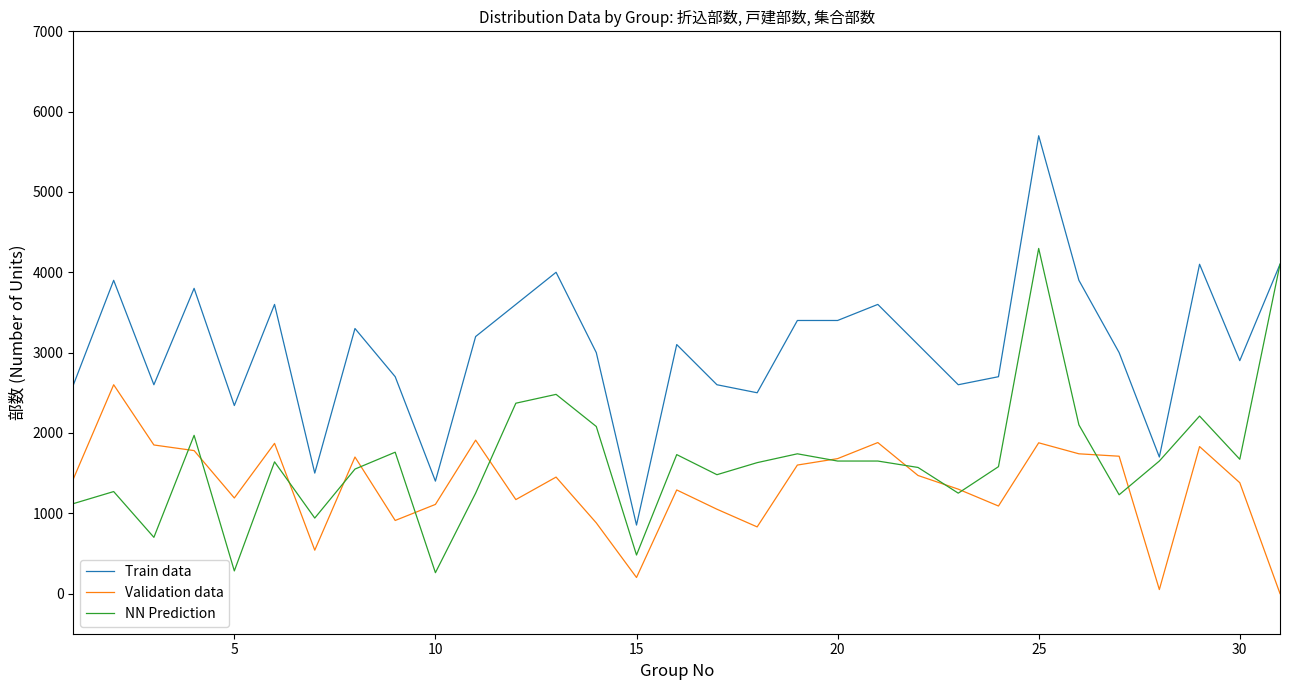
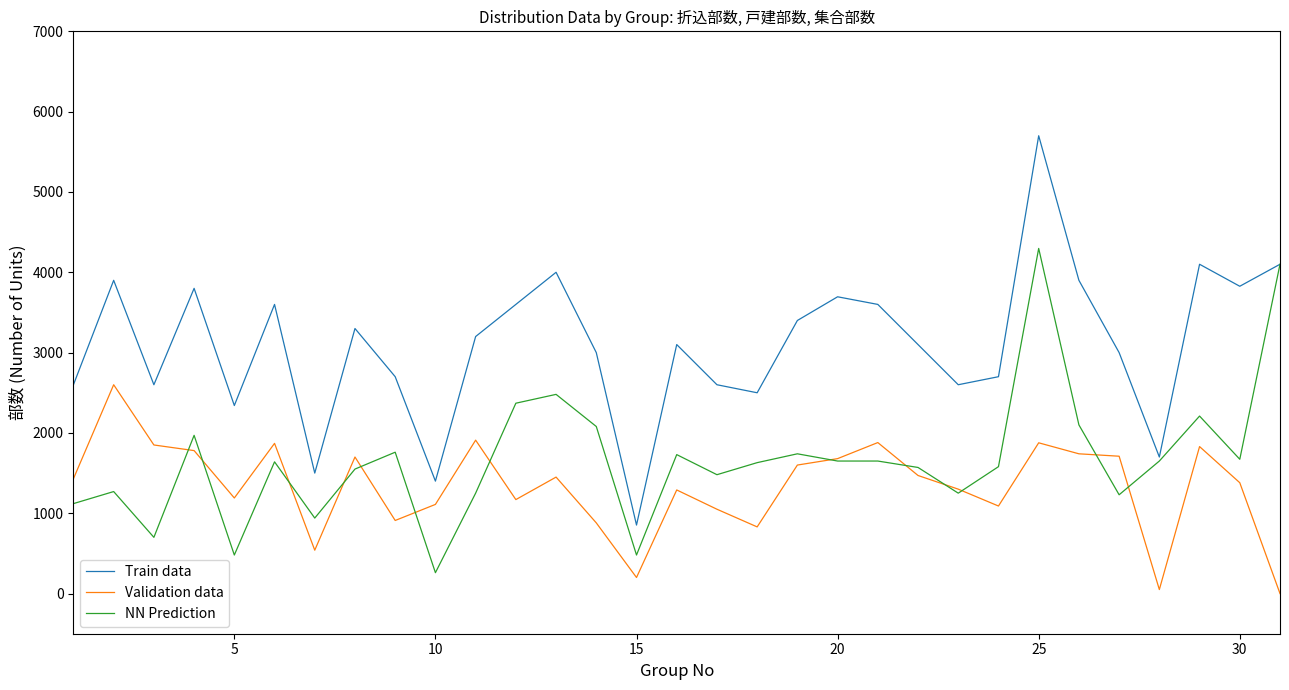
  {
    "Train data": {
      "5": 2300,
      "10": 1400,
      "15": 900,
-     "20": 3400,
+     "20": 3700,
      "25": 5700,
-     "30": 2900
+     "30": 3800
    },
    "Validation data": {
      "5": 1200,
      "10": 1100,
      "15": 200,
      "25": 1900,
      "30": 1400
    },
    "NN Prediction": {
-     "5": 300,
+     "5": 500,
      "10": 300,
      "15": 500,
      "25": 4300,
      "30": 1700
    }
  }
